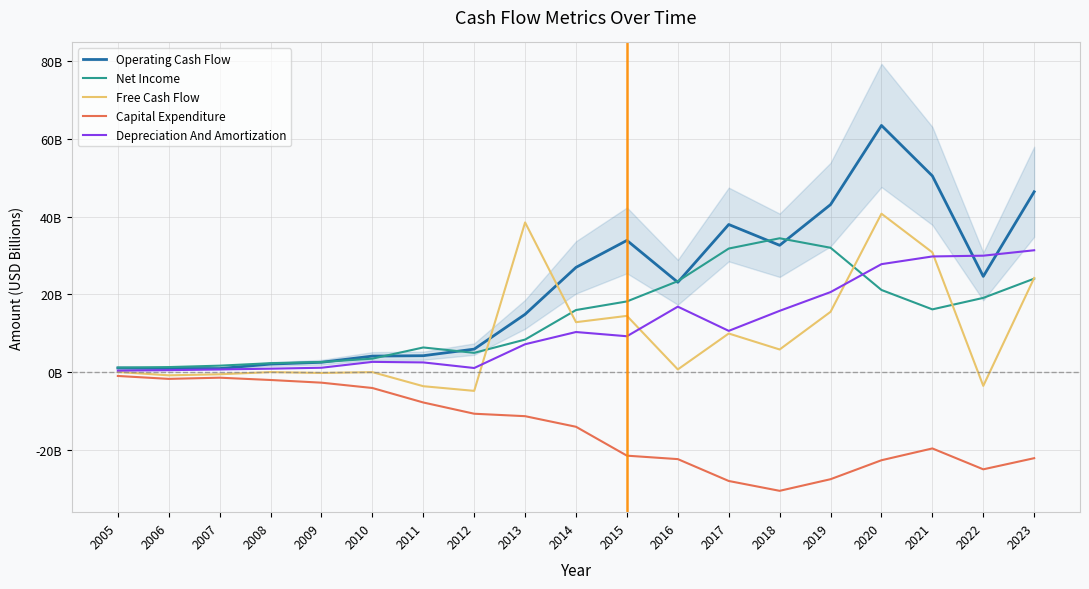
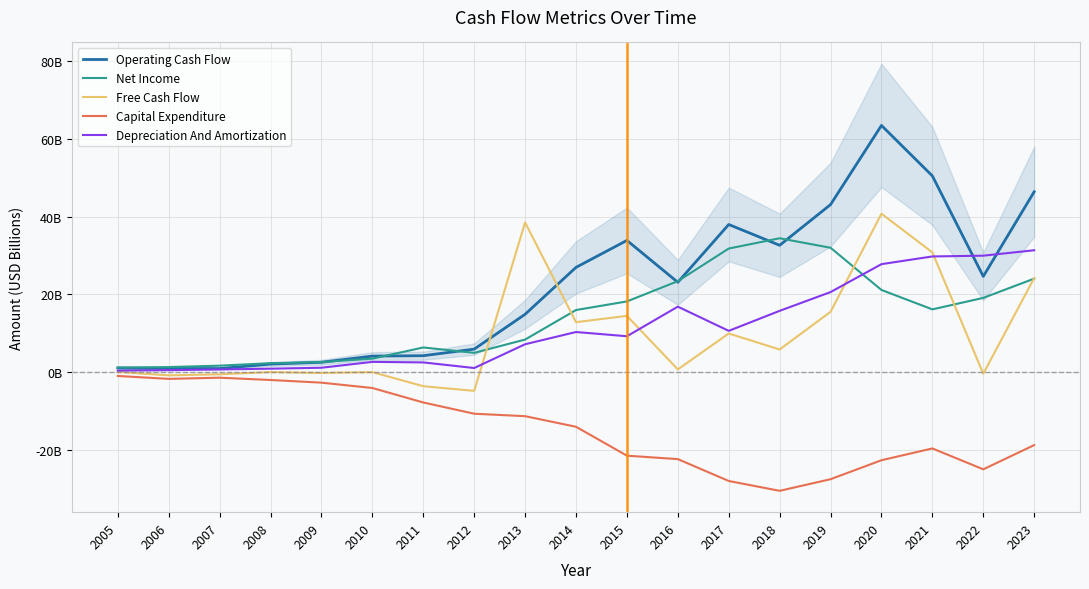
  {
    "Free Cash Flow": {
      "2006": -1000000000,
      "2007": -1000000000,
      "2008": 0,
      "2009": 0,
      "2010": 0,
      "2011": -4000000000,
      "2012": -5000000000,
      "2013": 39000000000,
      "2014": 13000000000,
      "2015": 14000000000,
      "2016": 1000000000,
      "2017": 10000000000,
      "2018": 6000000000,
      "2019": 15000000000,
      "2020": 41000000000,
      "2021": 31000000000,
-     "2022": -4000000000
+     "2022": 0
    },
    "Capital Expenditure": {
      "2005": -1000000000,
      "2006": -2000000000,
      "2007": -1000000000,
      "2008": -2000000000,
      "2009": -3000000000,
      "2010": -4000000000,
      "2011": -8000000000,
      "2012": -11000000000,
      "2013": -11000000000,
      "2014": -14000000000,
      "2015": -22000000000,
      "2016": -22000000000,
      "2017": -28000000000,
      "2018": -31000000000,
      "2019": -28000000000,
      "2020": -23000000000,
      "2021": -20000000000,
      "2022": -25000000000,
-     "2023": -22000000000
+     "2023": -19000000000
    },
    "Depreciation And Amortization": {
      "2008": 1000000000,
      "2009": 1000000000,
      "2010": 3000000000,
      "2011": 2000000000,
      "2012": 1000000000,
      "2013": 7000000000,
      "2014": 10000000000,
      "2015": 9000000000,
      "2016": 17000000000,
      "2017": 11000000000,
      "2018": 16000000000,
      "2019": 21000000000,
      "2020": 28000000000,
      "2021": 30000000000,
      "2022": 30000000000,
      "2023": 31000000000
    }
  }
